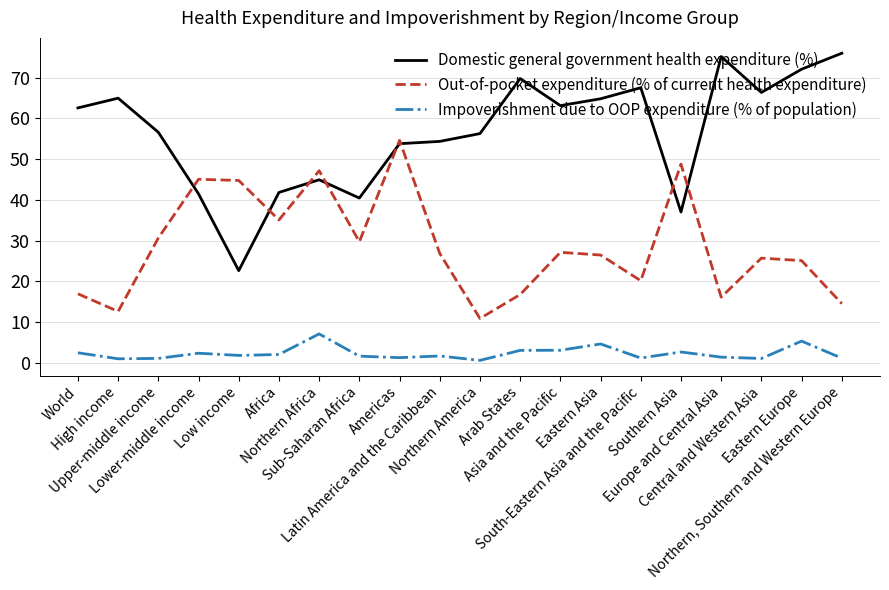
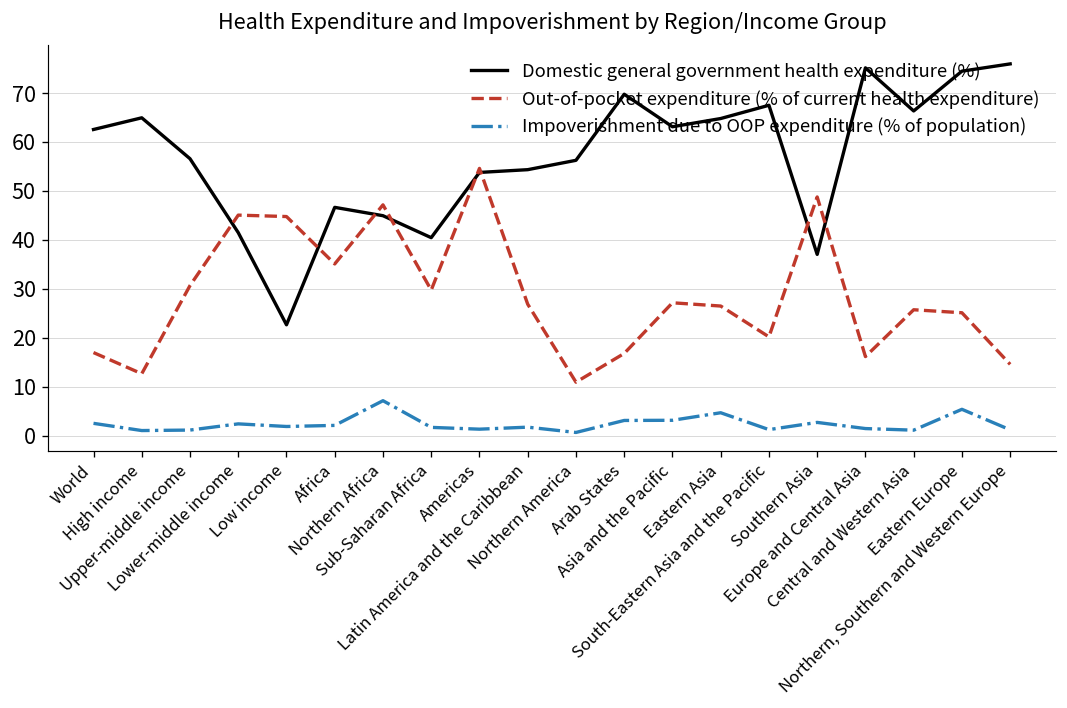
  {
    "Domestic general government health expenditure (%)": {
      "World": 63,
      "High income": 65,
      "Upper-middle income": 57,
      "Lower-middle income": 41,
      "Low income": 23,
-     "Africa": 42,
+     "Africa": 47,
      "Northern Africa": 45,
      "Sub-Saharan Africa": 40,
      "Americas": 54,
      "Latin America and the Caribbean": 54,
      "Northern America": 56,
      "Arab States": 70,
      "Asia and the Pacific": 63,
      "Eastern Asia": 65,
      "South-Eastern Asia and the Pacific": 68,
      "Southern Asia": 37,
      "Europe and Central Asia": 75,
      "Central and Western Asia": 66,
-     "Eastern Europe": 72,
+     "Eastern Europe": 74,
      "Northern, Southern and Western Europe": 76
    },
    "Out-of-pocket expenditure (% of current health expenditure)": {
      "World": 17,
      "High income": 13,
      "Upper-middle income": 31,
      "Lower-middle income": 45,
      "Low income": 45,
      "Africa": 35,
      "Northern Africa": 47,
      "Sub-Saharan Africa": 30,
      "Americas": 55,
      "Latin America and the Caribbean": 27,
      "Northern America": 11,
      "Arab States": 17,
      "Asia and the Pacific": 27,
      "Eastern Asia": 26,
      "South-Eastern Asia and the Pacific": 20,
      "Southern Asia": 49,
      "Europe and Central Asia": 16,
      "Central and Western Asia": 26,
      "Eastern Europe": 25,
      "Northern, Southern and Western Europe": 15
    },
    "Impoverishment due to OOP expenditure (% of population)": {
      "World": 3,
      "High income": 1,
      "Upper-middle income": 1,
      "Lower-middle income": 2,
      "Low income": 2,
      "Africa": 2,
      "Northern Africa": 7,
      "Sub-Saharan Africa": 2,
      "Americas": 1,
      "Latin America and the Caribbean": 2,
      "Northern America": 1,
      "Arab States": 3,
      "Asia and the Pacific": 3,
      "Eastern Asia": 5,
      "South-Eastern Asia and the Pacific": 1,
      "Southern Asia": 3,
      "Europe and Central Asia": 1,
      "Central and Western Asia": 1,
      "Eastern Europe": 5,
      "Northern, Southern and Western Europe": 1
    }
  }
